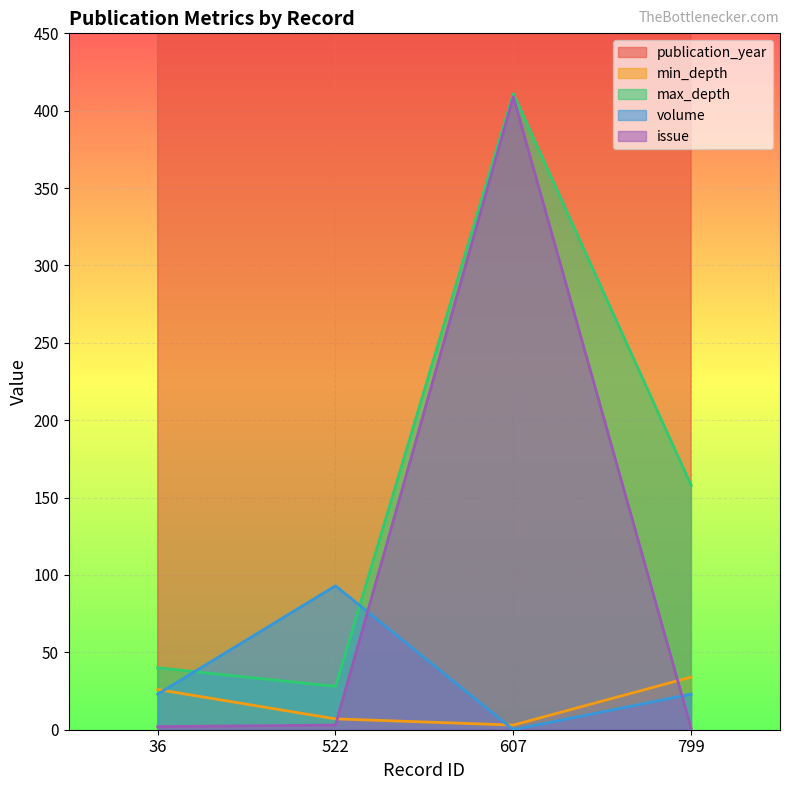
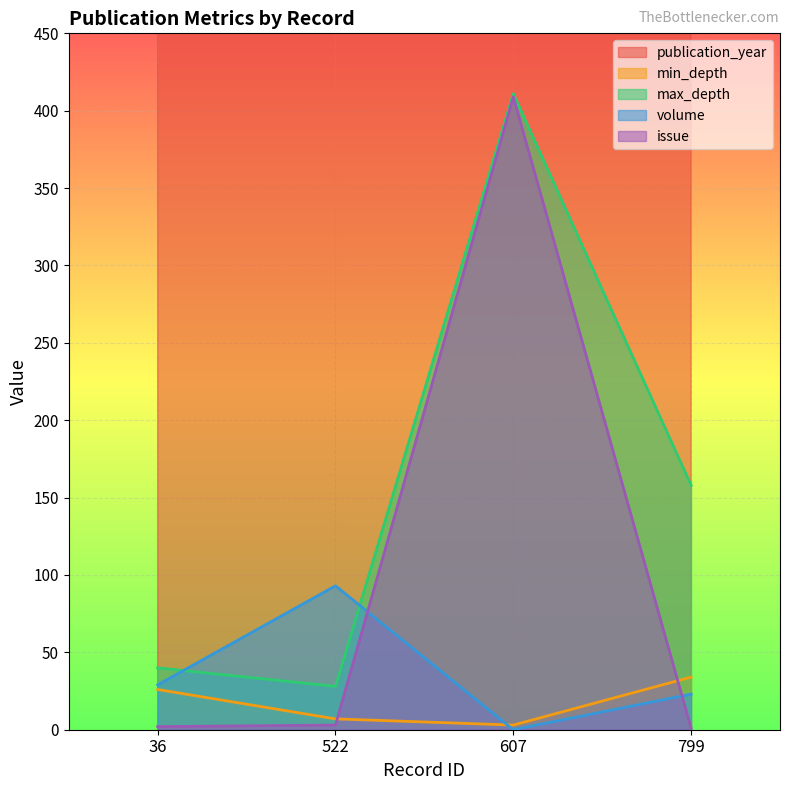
  {
    "min_depth": {
      "36": 26,
      "522": 7,
      "607": 3,
      "799": 34
    },
    "max_depth": {
      "36": 40,
      "522": 28,
      "607": 411,
      "799": 158
    },
    "volume": {
-     "36": 23,
+     "36": 29,
      "522": 93,
      "607": 0,
      "799": 23
    },
    "issue": {
      "36": 2,
      "522": 3,
      "607": 409,
      "799": 1
    }
  }
